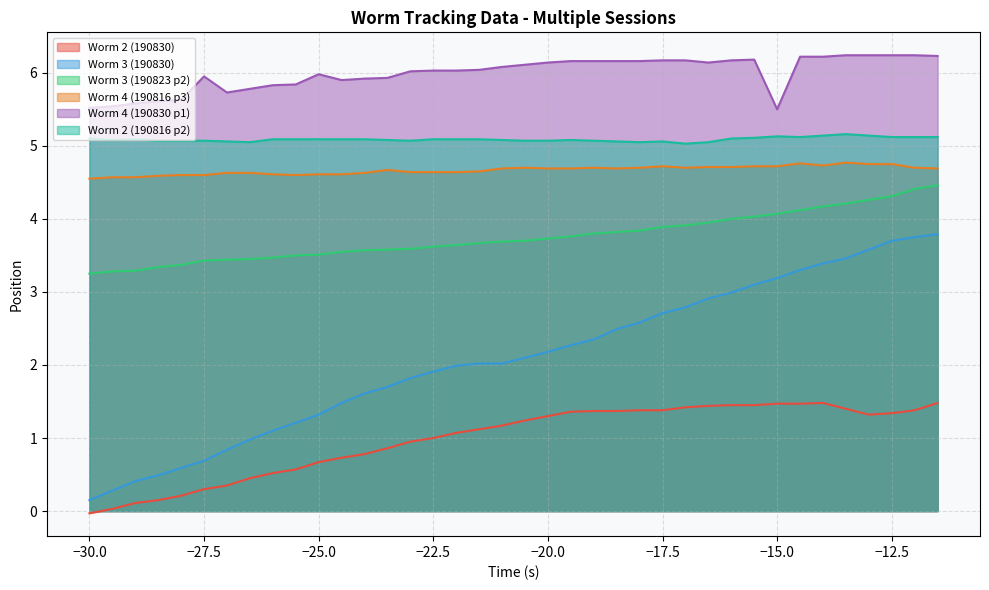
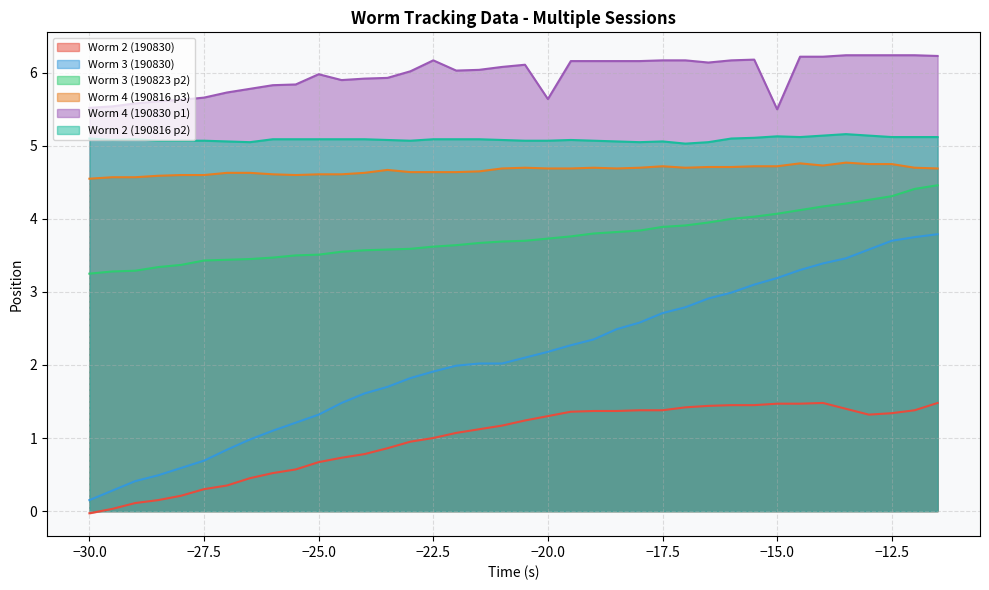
  {
    "Worm 4 (190830 p1)": {
-     "−27.5": 6.0,
+     "−27.5": 5.7,
      "−25.0": 6.0,
-     "−22.5": 6.0,
-     "−20.0": 6.1,
+     "−22.5": 6.2,
+     "−20.0": 5.6,
      "−17.5": 6.2,
      "−15.0": 5.5,
      "−12.5": 6.2
    }
  }
